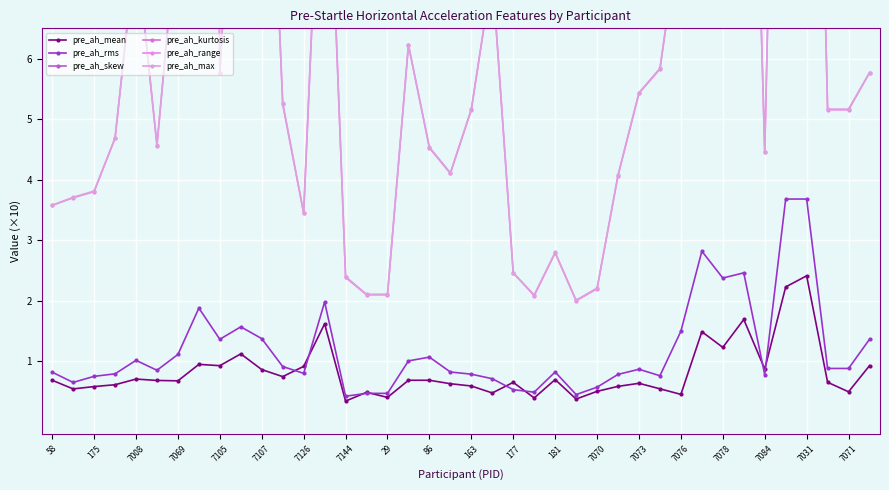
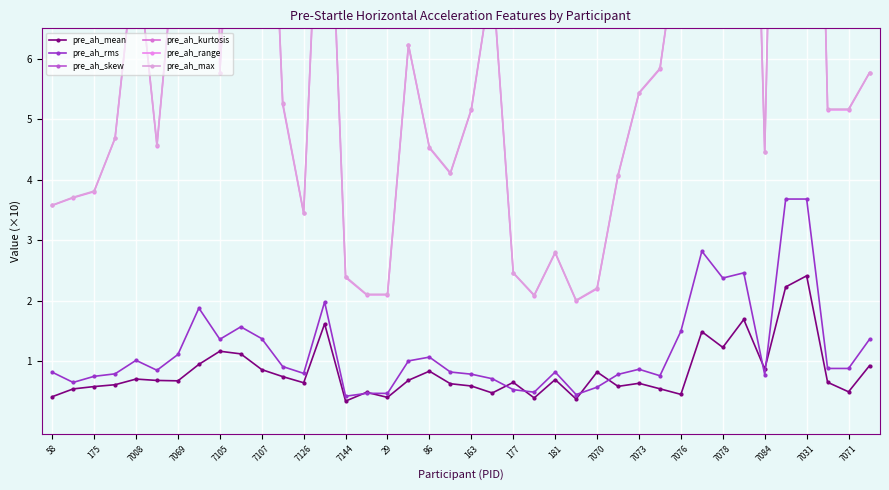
  {
    "pre_ah_mean": {
-     "58": 0.7,
+     "58": 0.4,
      "175": 0.6,
      "7008": 0.7,
      "7069": 0.7,
-     "7105": 0.9,
+     "7105": 1.2,
      "7107": 0.9,
-     "7126": 0.9,
+     "7126": 0.6,
      "7144": 0.3,
      "29": 0.4,
-     "86": 0.7,
+     "86": 0.8,
      "163": 0.6,
      "177": 0.7,
      "181": 0.7,
-     "7070": 0.5,
+     "7070": 0.8,
      "7073": 0.6,
      "7076": 0.5,
      "7078": 1.2,
      "7084": 0.9,
      "7031": 2.4,
      "7071": 0.5
    }
  }
